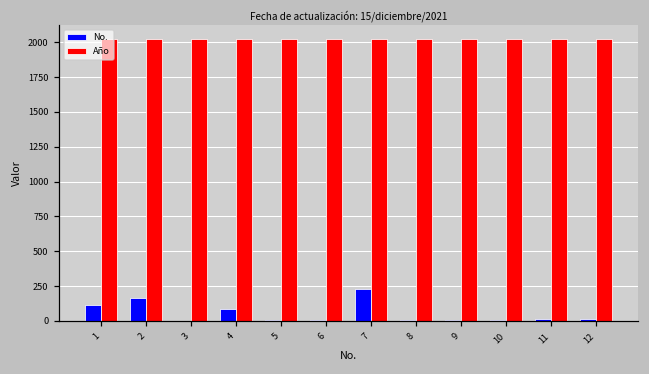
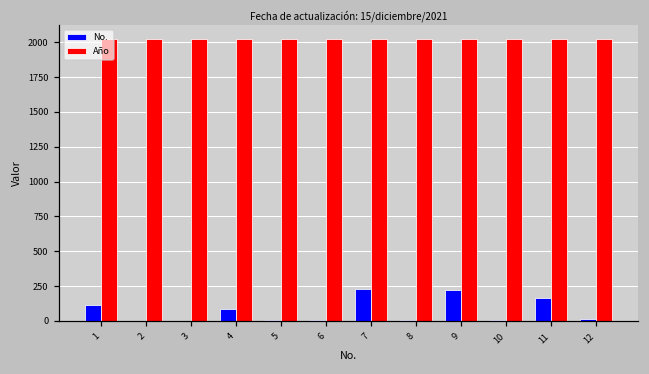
  {
    "No.": {
      "1": 120,
-     "2": 170,
+     "2": 0,
      "4": 90,
      "7": 230,
-     "9": 10,
-     "11": 10
+     "9": 220,
+     "11": 170
    },
    "Año": {
      "2": 2020,
      "3": 2020,
      "4": 2020,
      "5": 2020,
      "6": 2020,
      "7": 2020,
      "8": 2020,
      "9": 2020,
      "10": 2020,
      "11": 2020,
      "12": 2020
    }
  }
